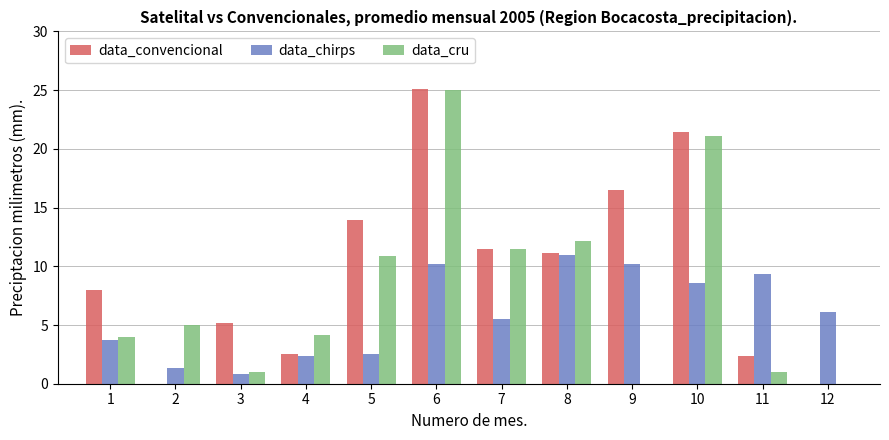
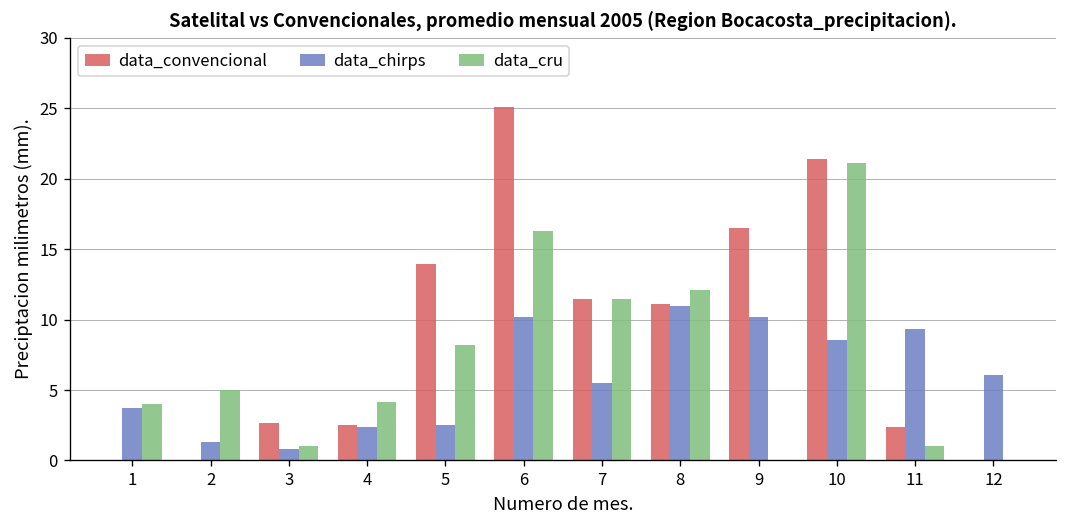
  {
    "data_convencional": {
-     "1": 8,
+     "1": 0,
      "2": 0.0,
-     "3": 5.2,
+     "3": 2.7,
      "4": 2.5,
      "5": 13.9,
      "6": 25.1,
      "7": 11.5,
      "8": 11.1,
      "9": 16.5,
      "10": 21.4,
      "11": 2.4,
      "12": 0.0
    },
    "data_chirps": {
      "1": 3.7,
      "2": 1.3,
      "3": 0.8,
      "4": 2.4,
      "5": 2.5,
      "6": 10.2,
      "7": 5.5,
      "8": 10.9,
      "9": 10.2,
      "10": 8.6,
      "11": 9.3,
      "12": 6.1
    },
    "data_cru": {
      "1": 4.0,
      "2": 5.0,
      "3": 1.0,
      "4": 4.2,
-     "5": 10.9,
-     "6": 25.0,
+     "5": 8.2,
+     "6": 16.3,
      "7": 11.5,
      "8": 12.1,
      "9": 0.0,
      "10": 21.1,
      "11": 1.0,
      "12": 0.0
    }
  }
